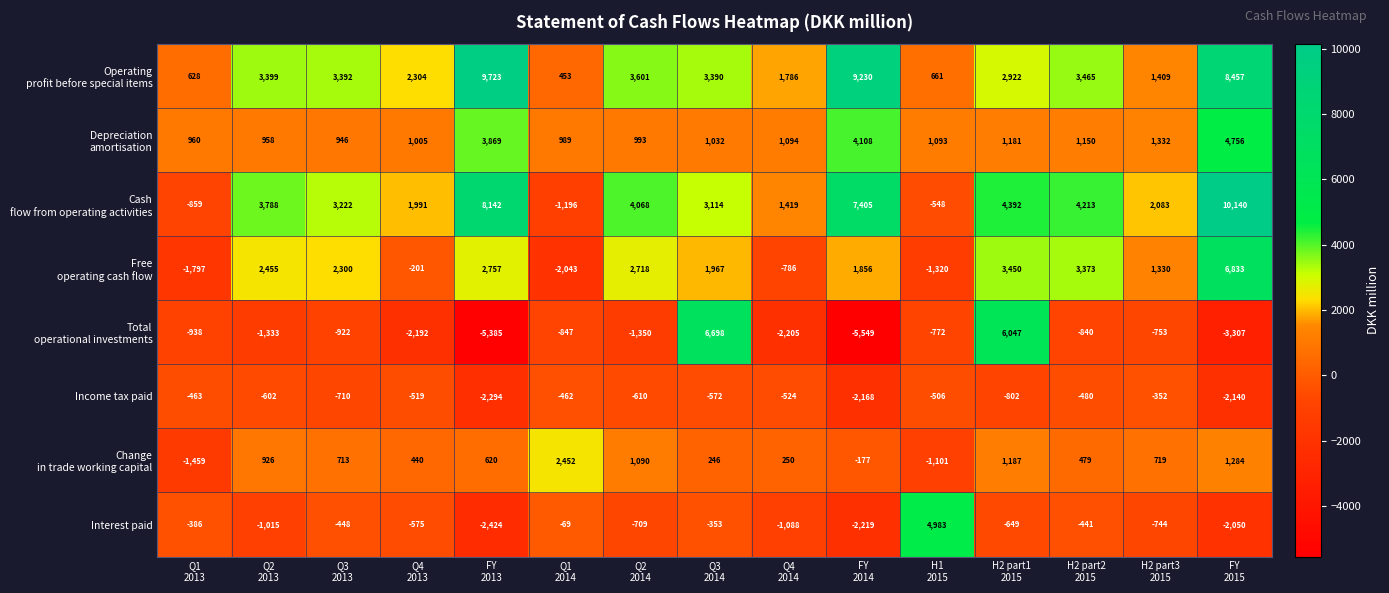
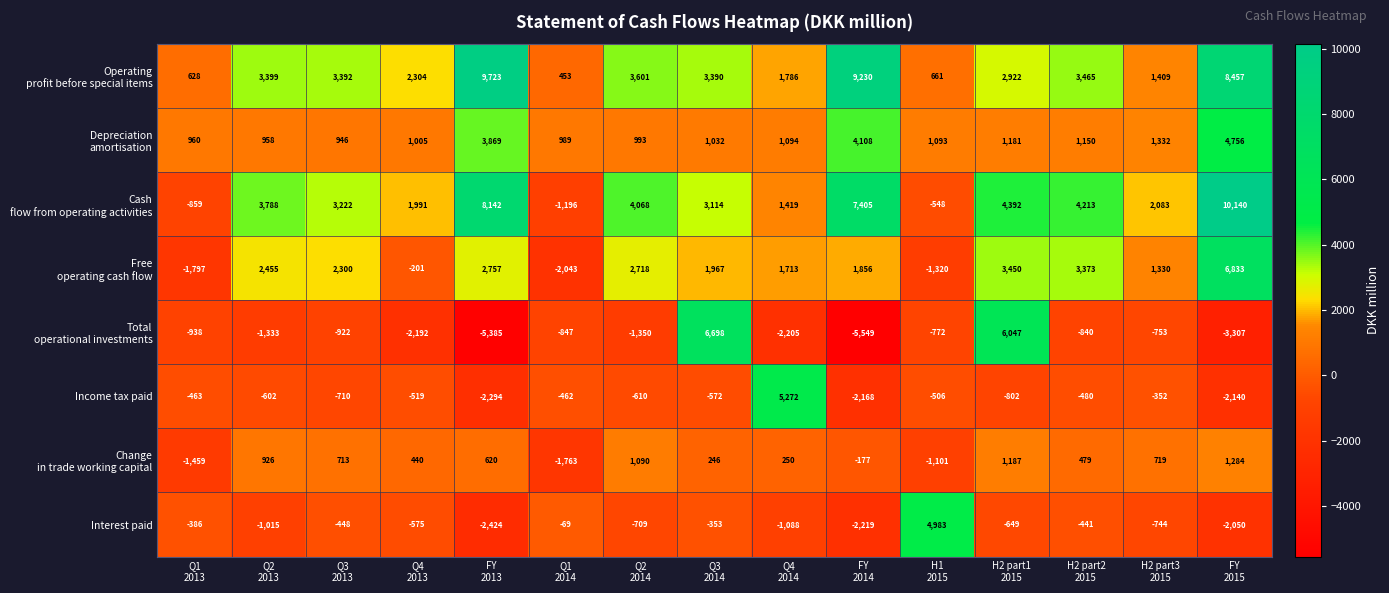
  {
    "Operating profit before special items": {
      "Q1 2013": "628",
      "Q2 2013": "3,399",
      "Q3 2013": "3,392",
      "Q4 2013": "2,304",
      "FY 2013": "9,723",
      "Q1 2014": "453",
      "Q2 2014": "3,601",
      "Q3 2014": "3,390",
      "Q4 2014": "1,786",
      "FY 2014": "9,230",
      "H1 2015": "661",
      "H2 part1 2015": "2,922",
      "H2 part2 2015": "3,465",
      "H2 part3 2015": "1,409",
      "FY 2015": "8,457"
    },
    "Depreciation amortisation": {
      "Q1 2013": "960",
      "Q2 2013": "958",
      "Q3 2013": "946",
      "Q4 2013": "1,005",
      "FY 2013": "3,869",
      "Q1 2014": "989",
      "Q2 2014": "993",
      "Q3 2014": "1,032",
      "Q4 2014": "1,094",
      "FY 2014": "4,108",
      "H1 2015": "1,093",
      "H2 part1 2015": "1,181",
      "H2 part2 2015": "1,150",
      "H2 part3 2015": "1,332",
      "FY 2015": "4,756"
    },
    "Cash flow from operating activities": {
      "Q1 2013": "-859",
      "Q2 2013": "3,788",
      "Q3 2013": "3,222",
      "Q4 2013": "1,991",
      "FY 2013": "8,142",
      "Q1 2014": "-1,196",
      "Q2 2014": "4,068",
      "Q3 2014": "3,114",
      "Q4 2014": "1,419",
      "FY 2014": "7,405",
      "H1 2015": "-548",
      "H2 part1 2015": "4,392",
      "H2 part2 2015": "4,213",
      "H2 part3 2015": "2,083",
      "FY 2015": "10,140"
    },
    "Free operating cash flow": {
      "Q1 2013": "-1,797",
      "Q2 2013": "2,455",
      "Q3 2013": "2,300",
      "Q4 2013": "-201",
      "FY 2013": "2,757",
      "Q1 2014": "-2,043",
      "Q2 2014": "2,718",
      "Q3 2014": "1,967",
-     "Q4 2014": "-786",
+     "Q4 2014": "1,713",
      "FY 2014": "1,856",
      "H1 2015": "-1,320",
      "H2 part1 2015": "3,450",
      "H2 part2 2015": "3,373",
      "H2 part3 2015": "1,330",
      "FY 2015": "6,833"
    },
    "Total operational investments": {
      "Q1 2013": "-938",
      "Q2 2013": "-1,333",
      "Q3 2013": "-922",
      "Q4 2013": "-2,192",
      "FY 2013": "-5,385",
      "Q1 2014": "-847",
      "Q2 2014": "-1,350",
      "Q3 2014": "6,698",
      "Q4 2014": "-2,205",
      "FY 2014": "-5,549",
      "H1 2015": "-772",
      "H2 part1 2015": "6,047",
      "H2 part2 2015": "-840",
      "H2 part3 2015": "-753",
      "FY 2015": "-3,307"
    },
    "Income tax paid": {
      "Q1 2013": "-463",
      "Q2 2013": "-602",
      "Q3 2013": "-710",
      "Q4 2013": "-519",
      "FY 2013": "-2,294",
      "Q1 2014": "-462",
      "Q2 2014": "-610",
      "Q3 2014": "-572",
-     "Q4 2014": "-524",
+     "Q4 2014": "5,272",
      "FY 2014": "-2,168",
      "H1 2015": "-506",
      "H2 part1 2015": "-802",
      "H2 part2 2015": "-480",
      "H2 part3 2015": "-352",
      "FY 2015": "-2,140"
    },
    "Change in trade working capital": {
      "Q1 2013": "-1,459",
      "Q2 2013": "926",
      "Q3 2013": "713",
      "Q4 2013": "440",
      "FY 2013": "620",
-     "Q1 2014": "2,452",
+     "Q1 2014": "-1,763",
      "Q2 2014": "1,090",
      "Q3 2014": "246",
      "Q4 2014": "250",
      "FY 2014": "-177",
      "H1 2015": "-1,101",
      "H2 part1 2015": "1,187",
      "H2 part2 2015": "479",
      "H2 part3 2015": "719",
      "FY 2015": "1,284"
    },
    "Interest paid": {
      "Q1 2013": "-386",
      "Q2 2013": "-1,015",
      "Q3 2013": "-448",
      "Q4 2013": "-575",
      "FY 2013": "-2,424",
      "Q1 2014": "-69",
      "Q2 2014": "-709",
      "Q3 2014": "-353",
      "Q4 2014": "-1,088",
      "FY 2014": "-2,219",
      "H1 2015": "4,983",
      "H2 part1 2015": "-649",
      "H2 part2 2015": "-441",
      "H2 part3 2015": "-744",
      "FY 2015": "-2,050"
    }
  }
